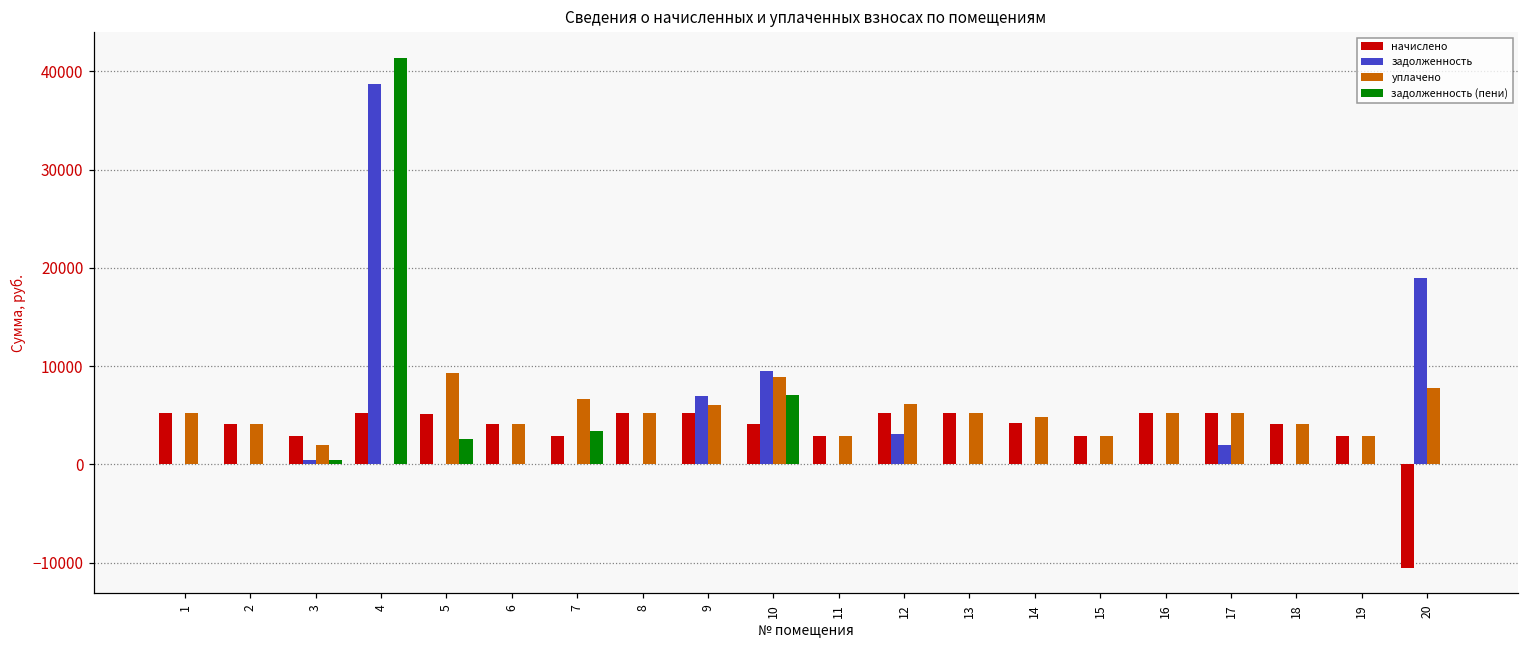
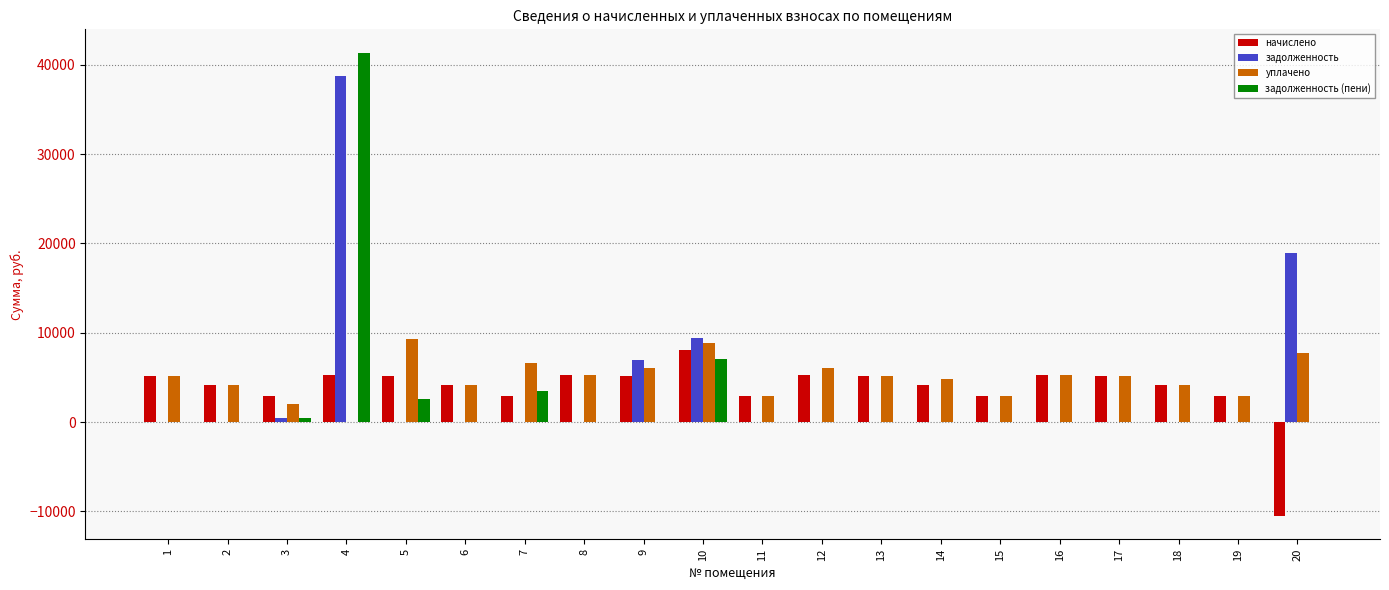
  {
    "начислено": {
      "1": 5000,
      "2": 4000,
      "3": 3000,
      "4": 5000,
      "5": 5000,
      "6": 4000,
      "7": 3000,
      "8": 5000,
      "9": 5000,
-     "10": 4000,
+     "10": 8000,
      "11": 3000,
      "12": 5000,
      "13": 5000,
      "14": 4000,
      "15": 3000,
      "16": 5000,
      "17": 5000,
      "18": 4000,
      "19": 3000,
      "20": -11000
    },
    "задолженность": {
      "1": 0,
      "2": 0,
      "3": 0,
      "4": 39000,
      "5": 0,
      "6": 0,
      "7": 0,
      "8": 0,
      "9": 7000,
      "10": 9000,
      "11": 0,
-     "12": 3000,
+     "12": 0,
      "13": 0,
      "14": 0,
      "15": 0,
      "16": 0,
-     "17": 2000,
+     "17": 0,
      "18": 0,
      "19": 0,
      "20": 19000
    },
    "уплачено": {
      "1": 5000,
      "2": 4000,
      "3": 2000,
      "4": 0,
      "5": 9000,
      "6": 4000,
      "7": 7000,
      "8": 5000,
      "9": 6000,
      "10": 9000,
      "11": 3000,
      "12": 6000,
      "13": 5000,
      "14": 5000,
      "15": 3000,
      "16": 5000,
      "17": 5000,
      "18": 4000,
      "19": 3000,
      "20": 8000
    },
    "задолженность (пени)": {
      "1": 0,
      "2": 0,
      "3": 0,
      "4": 41000,
      "5": 3000,
      "6": 0,
      "7": 3000,
      "8": 0,
      "9": 0,
      "10": 7000,
      "11": 0,
      "12": 0,
      "13": 0,
      "14": 0,
      "15": 0,
      "16": 0,
      "17": 0,
      "18": 0,
      "19": 0,
      "20": 0
    }
  }
